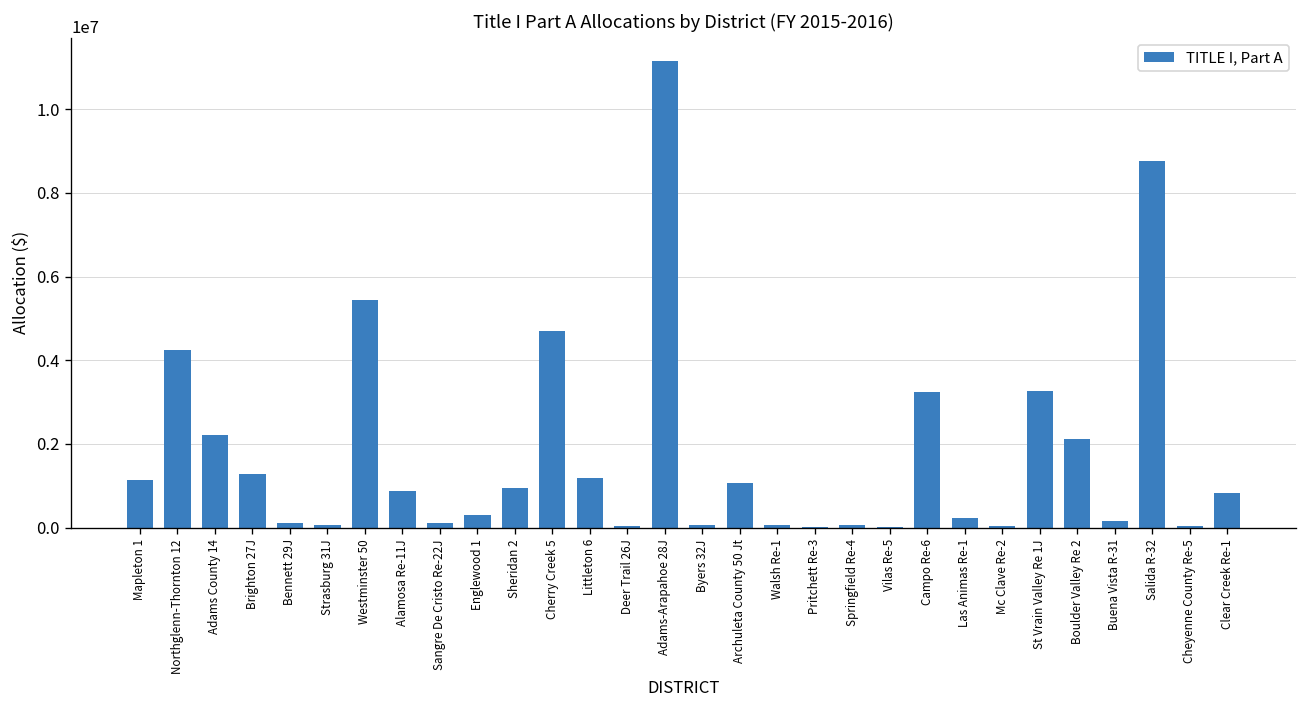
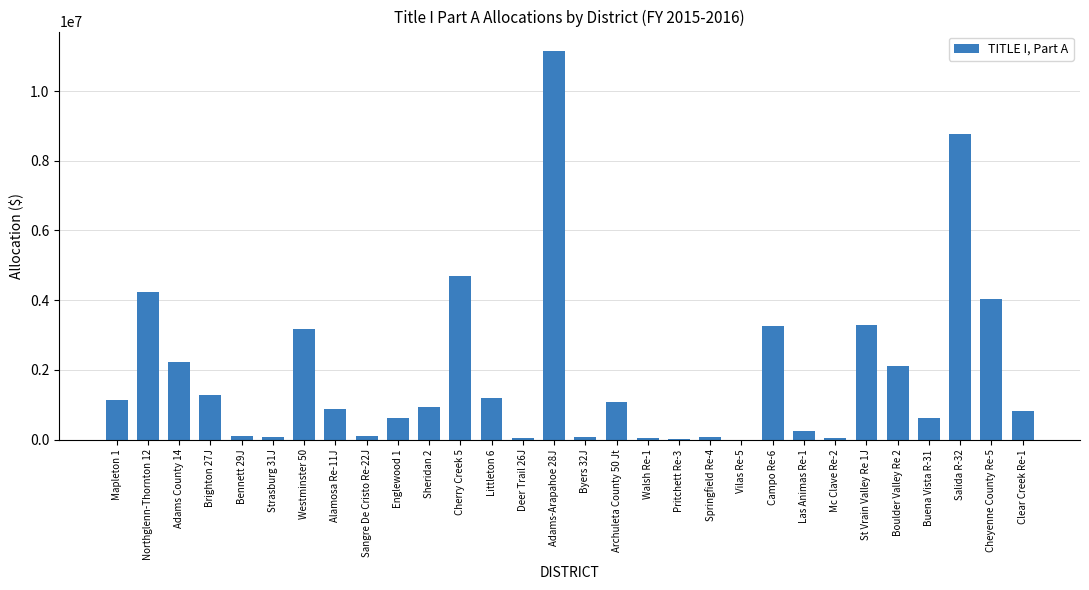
  {
    "Mapleton 1": 1100000,
    "Northglenn-Thornton 12": 4200000,
    "Adams County 14": 2200000,
    "Brighton 27J": 1300000,
    "Bennett 29J": 100000,
-   "Westminster 50": 5400000,
+   "Westminster 50": 3200000,
    "Alamosa Re-11J": 900000,
    "Sangre De Cristo Re-22J": 100000,
-   "Englewood 1": 300000,
+   "Englewood 1": 600000,
    "Sheridan 2": 900000,
    "Cherry Creek 5": 4700000,
    "Littleton 6": 1200000,
    "Adams-Arapahoe 28J": 11200000,
    "Archuleta County 50 Jt": 1100000,
    "Campo Re-6": 3200000,
    "Las Animas Re-1": 200000,
    "St Vrain Valley Re 1J": 3300000,
    "Boulder Valley Re 2": 2100000,
-   "Buena Vista R-31": 200000,
+   "Buena Vista R-31": 600000,
    "Salida R-32": 8800000,
-   "Cheyenne County Re-5": 0,
+   "Cheyenne County Re-5": 4000000,
    "Clear Creek Re-1": 800000
  }
